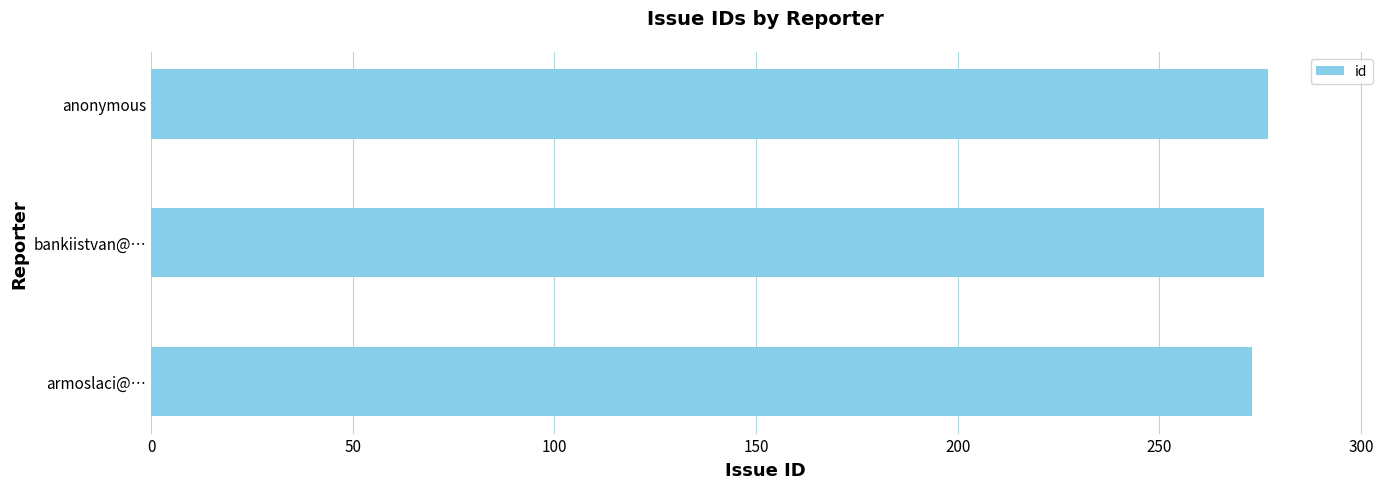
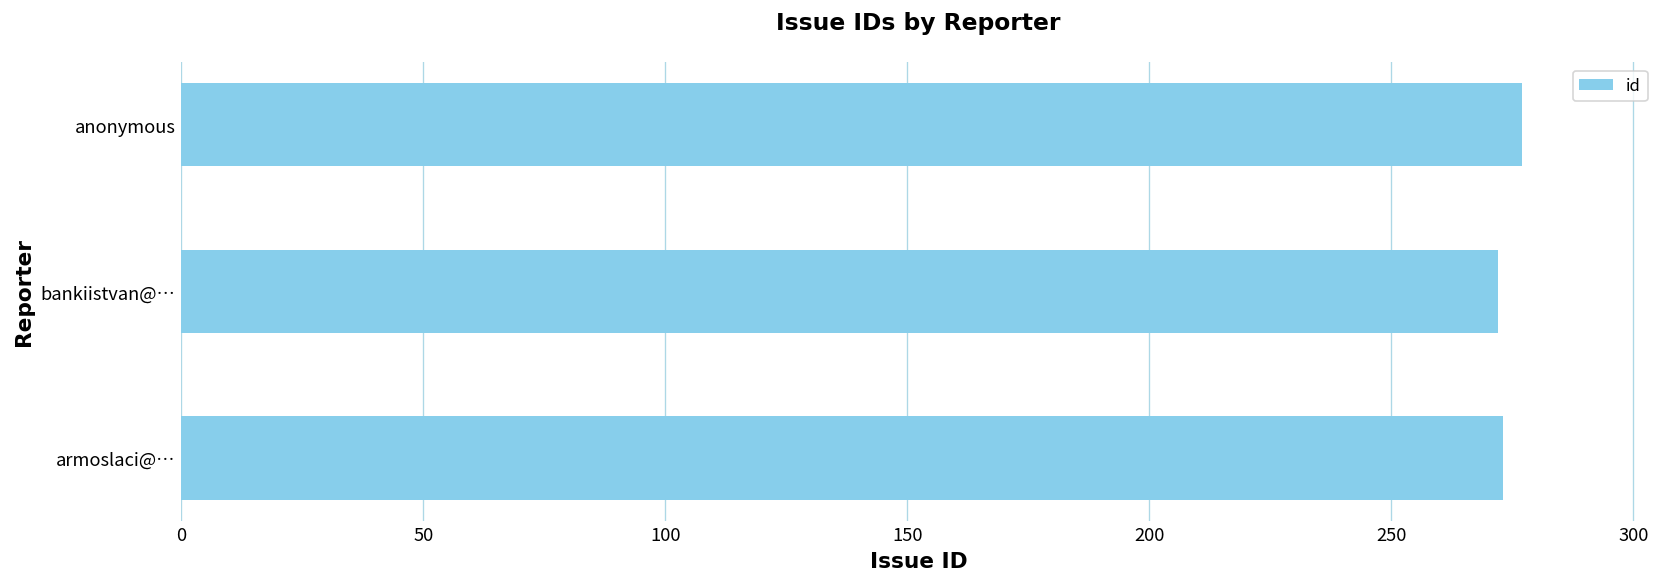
  {
    "anonymous": 277,
-   "bankiistvan@…": 276,
+   "bankiistvan@…": 272,
    "armoslaci@…": 273
  }
